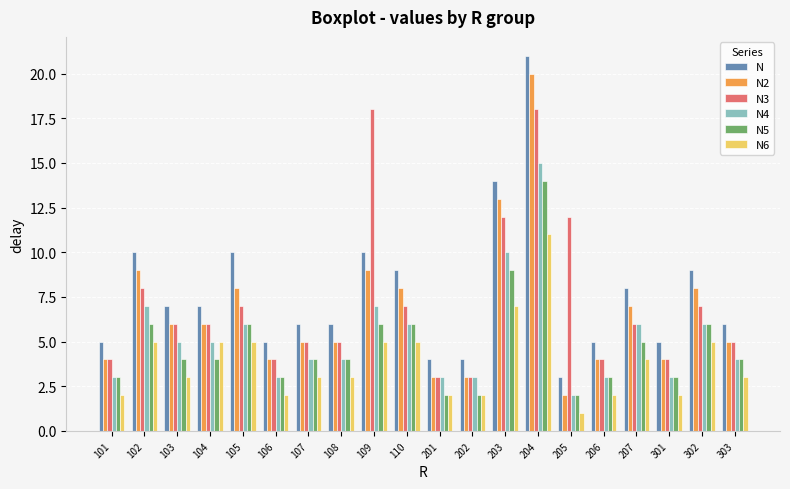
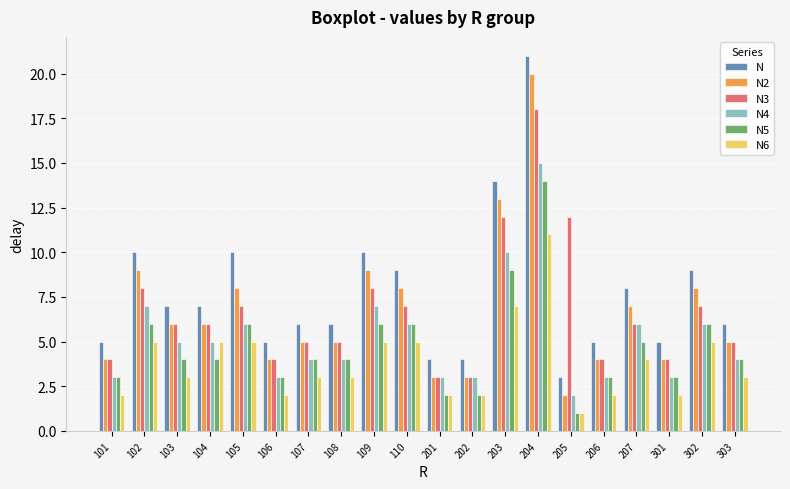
  {
    "N": {
      "101": 5,
      "102": 10,
      "103": 7,
      "104": 7,
      "105": 10,
      "106": 5,
      "107": 6,
      "108": 6,
      "109": 10,
      "110": 9,
      "201": 4,
      "202": 4,
      "203": 14,
      "204": 21,
      "205": 3,
      "206": 5,
      "207": 8,
      "301": 5,
      "302": 9,
      "303": 6
    },
    "N2": {
      "101": 4,
      "102": 9,
      "103": 6,
      "104": 6,
      "105": 8,
      "106": 4,
      "107": 5,
      "108": 5,
      "109": 9,
      "110": 8,
      "201": 3,
      "202": 3,
      "203": 13,
      "204": 20,
      "205": 2,
      "206": 4,
      "207": 7,
      "301": 4,
      "302": 8,
      "303": 5
    },
    "N3": {
      "101": 4,
      "102": 8,
      "103": 6,
      "104": 6,
      "105": 7,
      "106": 4,
      "107": 5,
      "108": 5,
-     "109": 18,
+     "109": 8,
      "110": 7,
      "201": 3,
      "202": 3,
      "203": 12,
      "204": 18,
      "205": 12,
      "206": 4,
      "207": 6,
      "301": 4,
      "302": 7,
      "303": 5
    },
    "N4": {
      "101": 3,
      "102": 7,
      "103": 5,
      "104": 5,
      "105": 6,
      "106": 3,
      "107": 4,
      "108": 4,
      "109": 7,
      "110": 6,
      "201": 3,
      "202": 3,
      "203": 10,
      "204": 15,
      "205": 2,
      "206": 3,
      "207": 6,
      "301": 3,
      "302": 6,
      "303": 4
    },
    "N5": {
      "101": 3,
      "102": 6,
      "103": 4,
      "104": 4,
      "105": 6,
      "106": 3,
      "107": 4,
      "108": 4,
      "109": 6,
      "110": 6,
      "201": 2,
      "202": 2,
      "203": 9,
      "204": 14,
-     "205": 2,
+     "205": 1,
      "206": 3,
      "207": 5,
      "301": 3,
      "302": 6,
      "303": 4
    },
    "N6": {
      "101": 2,
      "102": 5,
      "103": 3,
      "104": 5,
      "105": 5,
      "106": 2,
      "107": 3,
      "108": 3,
      "109": 5,
      "110": 5,
      "201": 2,
      "202": 2,
      "203": 7,
      "204": 11,
      "205": 1,
      "206": 2,
      "207": 4,
      "301": 2,
      "302": 5,
      "303": 3
    }
  }
